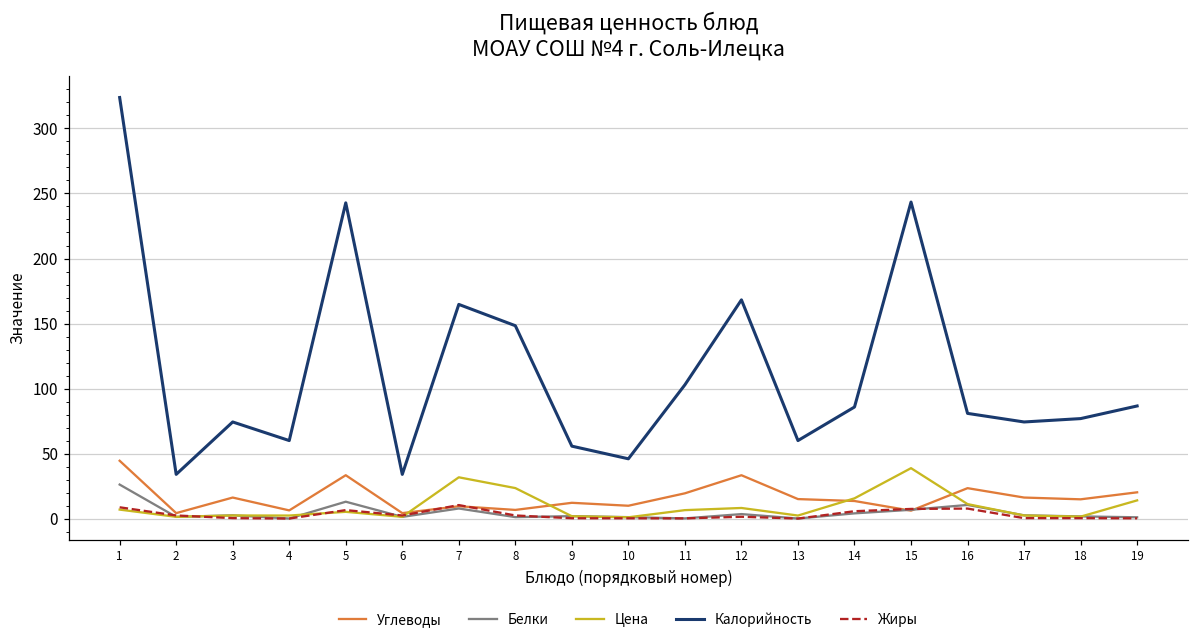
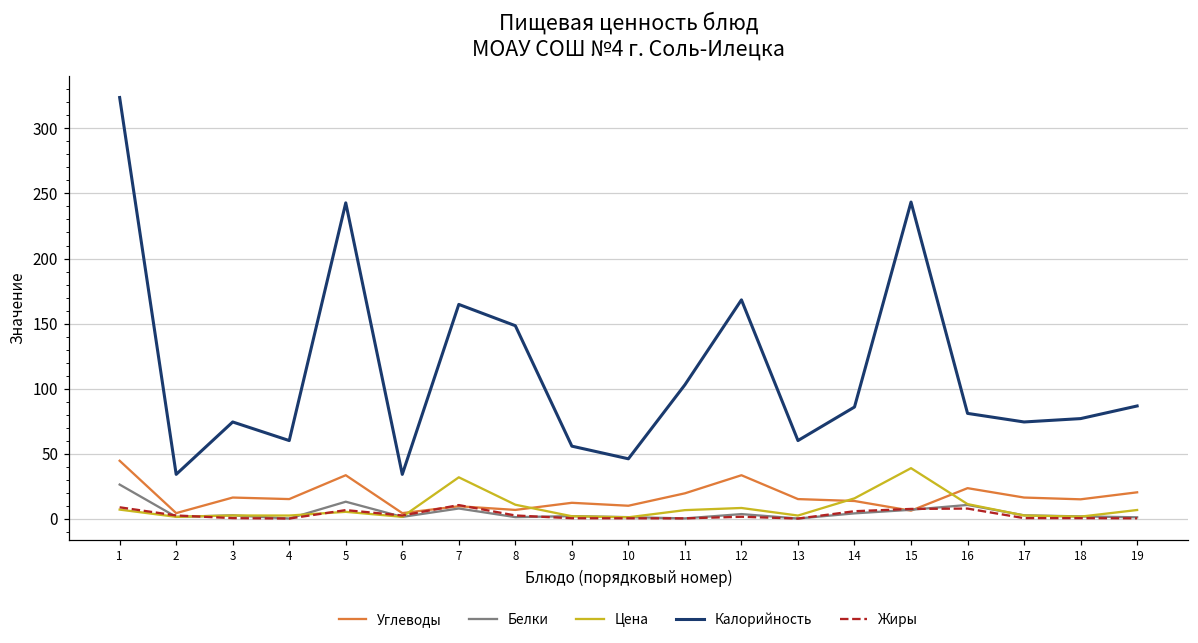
  {
    "Углеводы": {
      "1": 44,
      "3": 16,
-     "4": 6,
+     "4": 15,
      "5": 33,
      "8": 7,
      "9": 12,
      "10": 10,
      "11": 19,
      "12": 33,
      "13": 15,
      "16": 23,
      "17": 16,
      "18": 15,
      "19": 20
    },
    "Белки": {
      "1": 26,
      "5": 13
    },
    "Цена": {
      "4": 2,
      "7": 32,
-     "8": 23,
+     "8": 11,
      "11": 7,
      "12": 8,
      "13": 2,
      "15": 39,
-     "19": 14
+     "19": 7
    },
    "Калорийность": {
      "1": 324,
      "2": 34,
      "3": 74,
      "4": 60,
      "5": 243,
      "6": 34,
      "7": 165,
      "8": 148,
      "9": 56,
      "10": 46,
      "11": 103,
      "12": 168,
      "13": 60,
      "14": 86,
      "15": 243,
      "16": 81,
      "17": 74,
      "18": 77,
      "19": 87
    },
    "Жиры": {
      "16": 8
    }
  }
